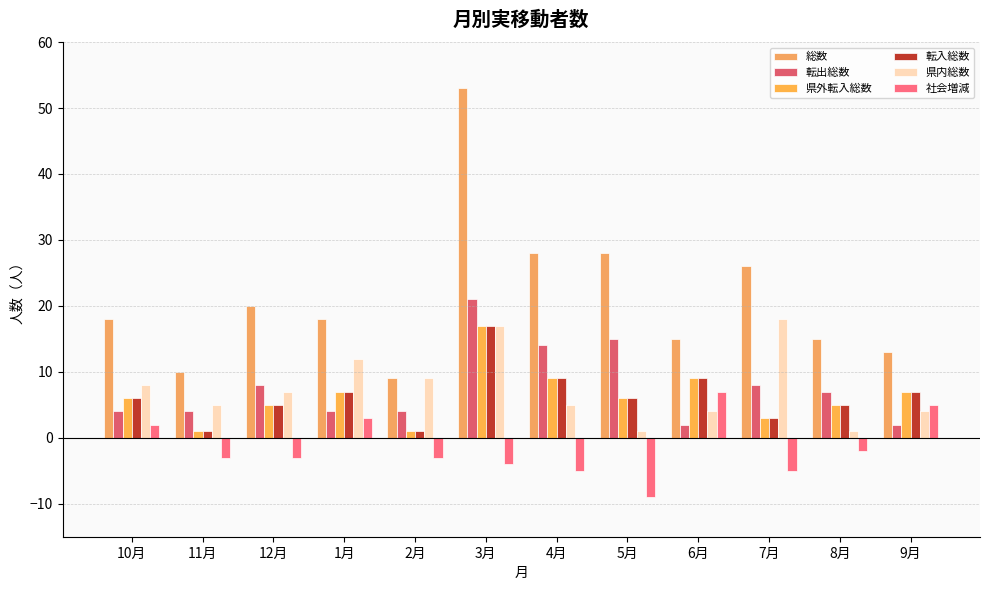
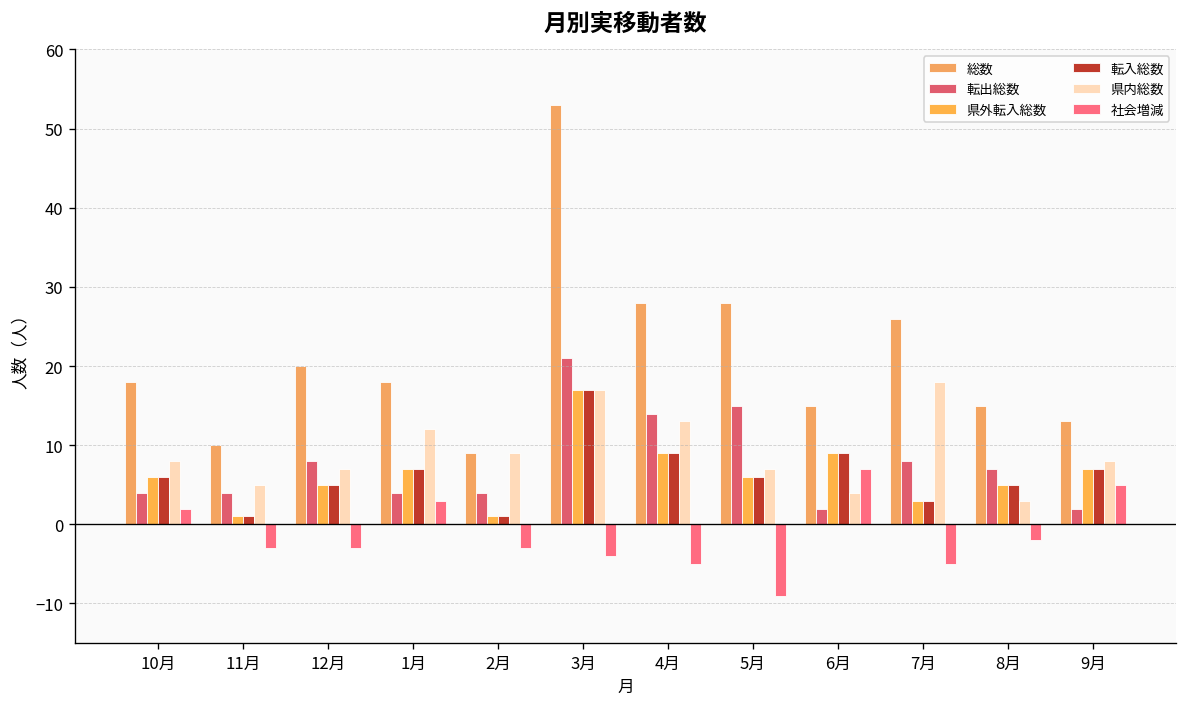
  {
    "転入総数": {
      "10月": 6,
      "11月": 1,
      "12月": 5,
      "1月": 7,
      "2月": 1,
      "3月": 17,
      "4月": 9,
      "5月": 6,
      "6月": 9,
      "7月": 3,
      "8月": 5,
      "9月": 7
    },
    "県内総数": {
      "10月": 8,
      "11月": 5,
      "12月": 7,
      "1月": 12,
      "2月": 9,
      "3月": 17,
-     "4月": 5,
-     "5月": 1,
+     "4月": 13,
+     "5月": 7,
      "6月": 4,
      "7月": 18,
-     "8月": 1,
-     "9月": 4
+     "8月": 3,
+     "9月": 8
    }
  }
